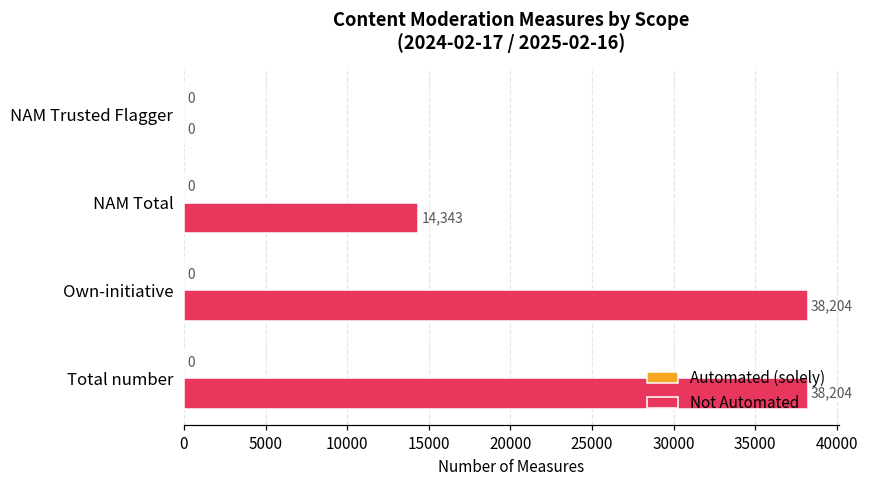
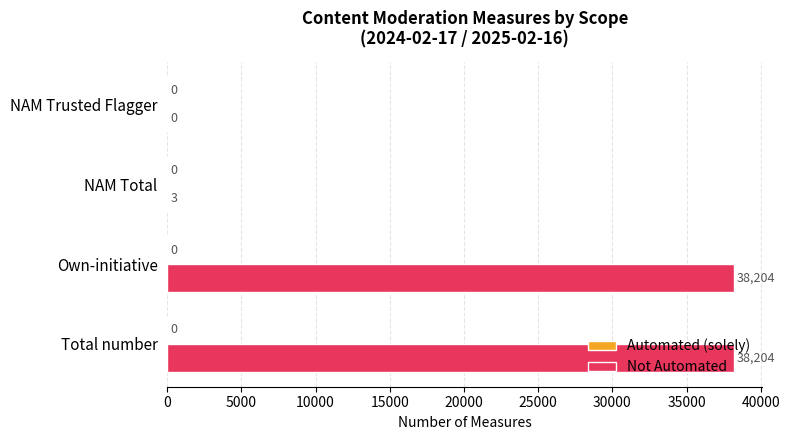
  {
    "Automated (solely)": {
      "NAM Trusted Flagger": "0",
      "NAM Total": "0",
      "Own-initiative": "0",
      "Total number": "0"
    },
    "Not Automated": {
      "NAM Trusted Flagger": "0",
-     "NAM Total": "14,343",
+     "NAM Total": "3",
      "Own-initiative": "38,204",
      "Total number": "38,204"
    }
  }
